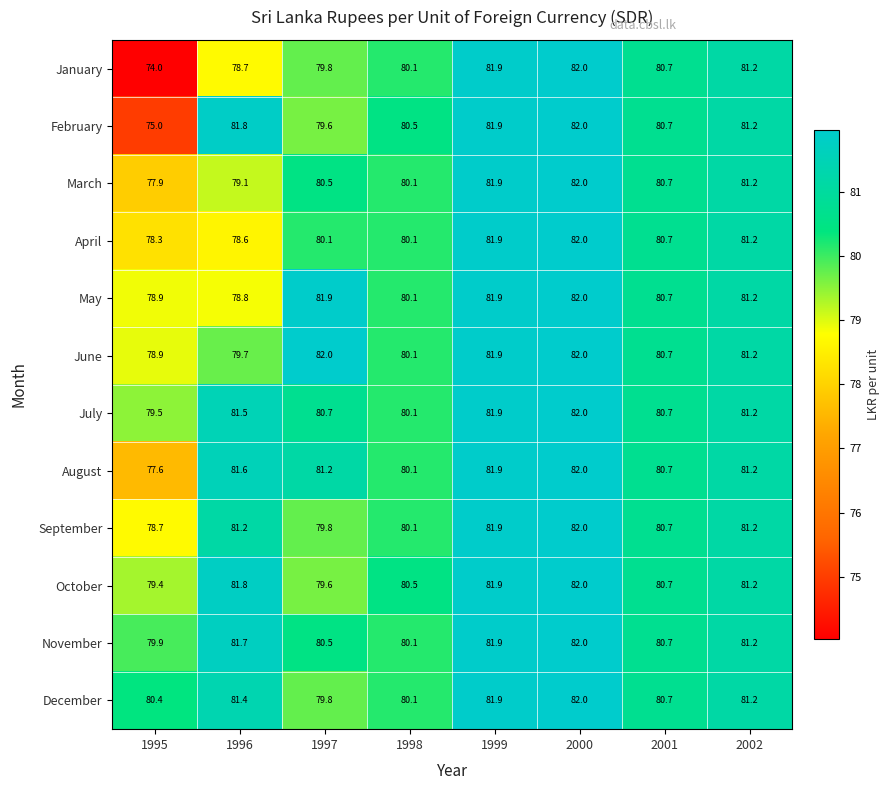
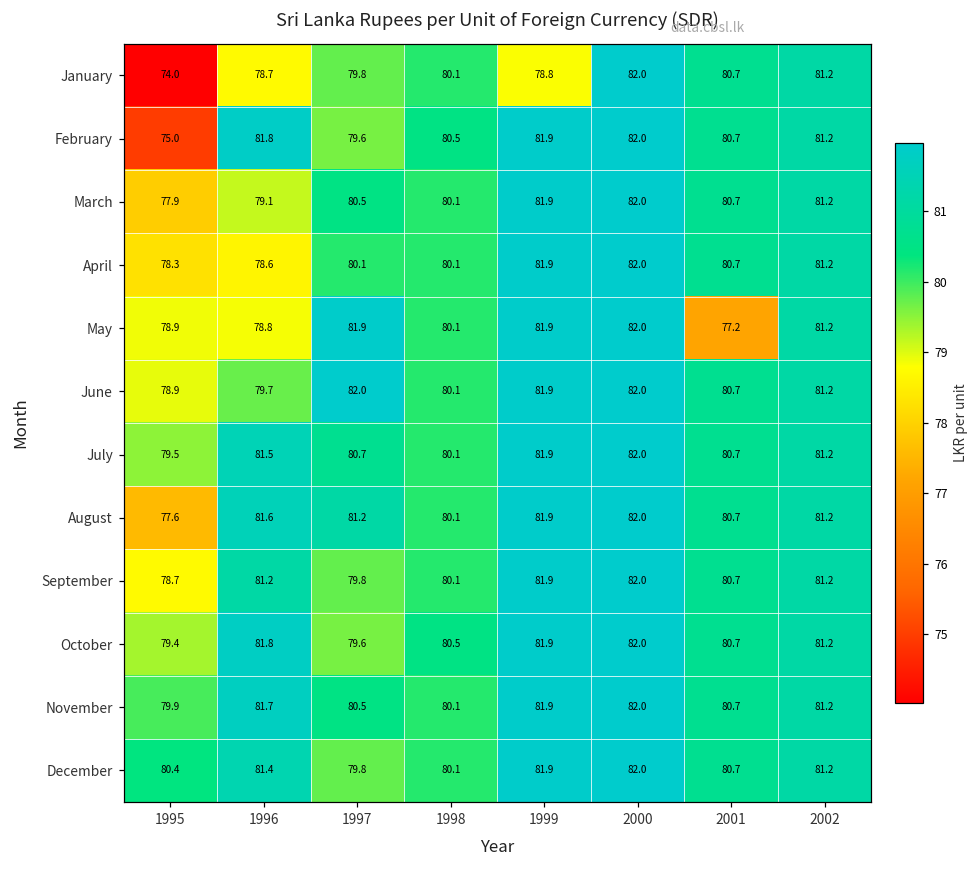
  {
    "January": {
      "1995": 74.0,
      "1996": 78.7,
      "1997": 79.8,
      "1998": 80.1,
-     "1999": 81.9,
+     "1999": 78.8,
      "2000": 82.0,
      "2001": 80.7,
      "2002": 81.2
    },
    "February": {
      "1995": 75.0,
      "1996": 81.8,
      "1997": 79.6,
      "1998": 80.5,
      "1999": 81.9,
      "2000": 82.0,
      "2001": 80.7,
      "2002": 81.2
    },
    "March": {
      "1995": 77.9,
      "1996": 79.1,
      "1997": 80.5,
      "1998": 80.1,
      "1999": 81.9,
      "2000": 82.0,
      "2001": 80.7,
      "2002": 81.2
    },
    "April": {
      "1995": 78.3,
      "1996": 78.6,
      "1997": 80.1,
      "1998": 80.1,
      "1999": 81.9,
      "2000": 82.0,
      "2001": 80.7,
      "2002": 81.2
    },
    "May": {
      "1995": 78.9,
      "1996": 78.8,
      "1997": 81.9,
      "1998": 80.1,
      "1999": 81.9,
      "2000": 82.0,
-     "2001": 80.7,
+     "2001": 77.2,
      "2002": 81.2
    },
    "June": {
      "1995": 78.9,
      "1996": 79.7,
      "1997": 82.0,
      "1998": 80.1,
      "1999": 81.9,
      "2000": 82.0,
      "2001": 80.7,
      "2002": 81.2
    },
    "July": {
      "1995": 79.5,
      "1996": 81.5,
      "1997": 80.7,
      "1998": 80.1,
      "1999": 81.9,
      "2000": 82.0,
      "2001": 80.7,
      "2002": 81.2
    },
    "August": {
      "1995": 77.6,
      "1996": 81.6,
      "1997": 81.2,
      "1998": 80.1,
      "1999": 81.9,
      "2000": 82.0,
      "2001": 80.7,
      "2002": 81.2
    },
    "September": {
      "1995": 78.7,
      "1996": 81.2,
      "1997": 79.8,
      "1998": 80.1,
      "1999": 81.9,
      "2000": 82.0,
      "2001": 80.7,
      "2002": 81.2
    },
    "October": {
      "1995": 79.4,
      "1996": 81.8,
      "1997": 79.6,
      "1998": 80.5,
      "1999": 81.9,
      "2000": 82.0,
      "2001": 80.7,
      "2002": 81.2
    },
    "November": {
      "1995": 79.9,
      "1996": 81.7,
      "1997": 80.5,
      "1998": 80.1,
      "1999": 81.9,
      "2000": 82.0,
      "2001": 80.7,
      "2002": 81.2
    },
    "December": {
      "1995": 80.4,
      "1996": 81.4,
      "1997": 79.8,
      "1998": 80.1,
      "1999": 81.9,
      "2000": 82.0,
      "2001": 80.7,
      "2002": 81.2
    }
  }
